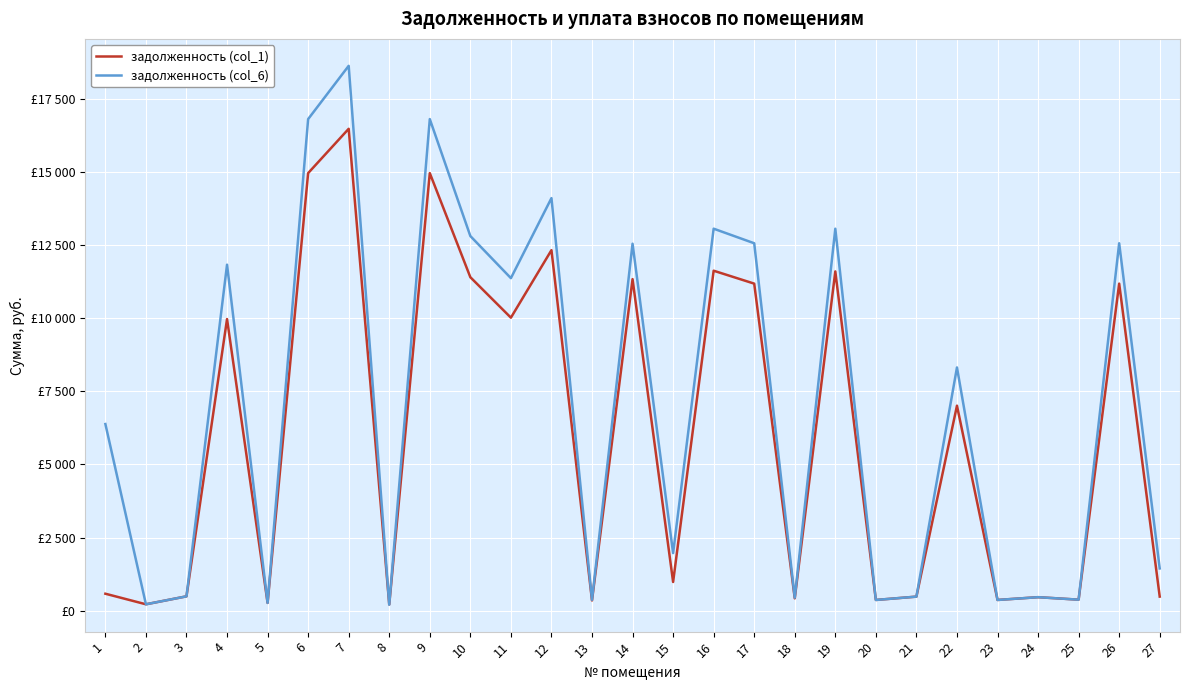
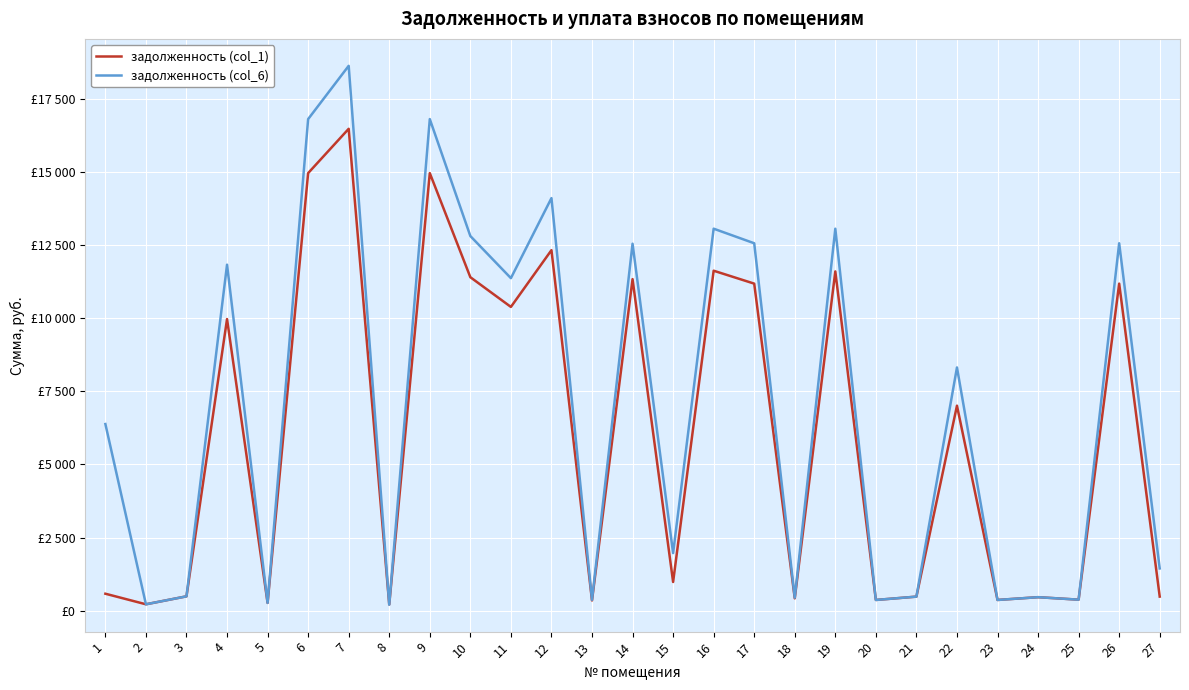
  {
    "задолженность (col_1)": {
      "1": "£600",
      "4": "£10000",
      "6": "£15000",
      "7": "£16500",
      "9": "£15000",
      "10": "£11400",
-     "11": "£10000",
+     "11": "£10400",
      "12": "£12300",
      "14": "£11300",
      "15": "£1000",
      "16": "£11600",
      "17": "£11200",
      "19": "£11600",
      "22": "£7000",
      "26": "£11200",
      "27": "£500"
    },
    "задолженность (col_6)": {
      "1": "£6400",
      "4": "£11800",
      "6": "£16800",
      "7": "£18600",
      "9": "£16800",
      "10": "£12800",
      "11": "£11400",
      "12": "£14100",
      "14": "£12500",
      "15": "£2000",
      "16": "£13100",
      "17": "£12600",
      "19": "£13100",
      "22": "£8300",
      "26": "£12600",
      "27": "£1400"
    }
  }
